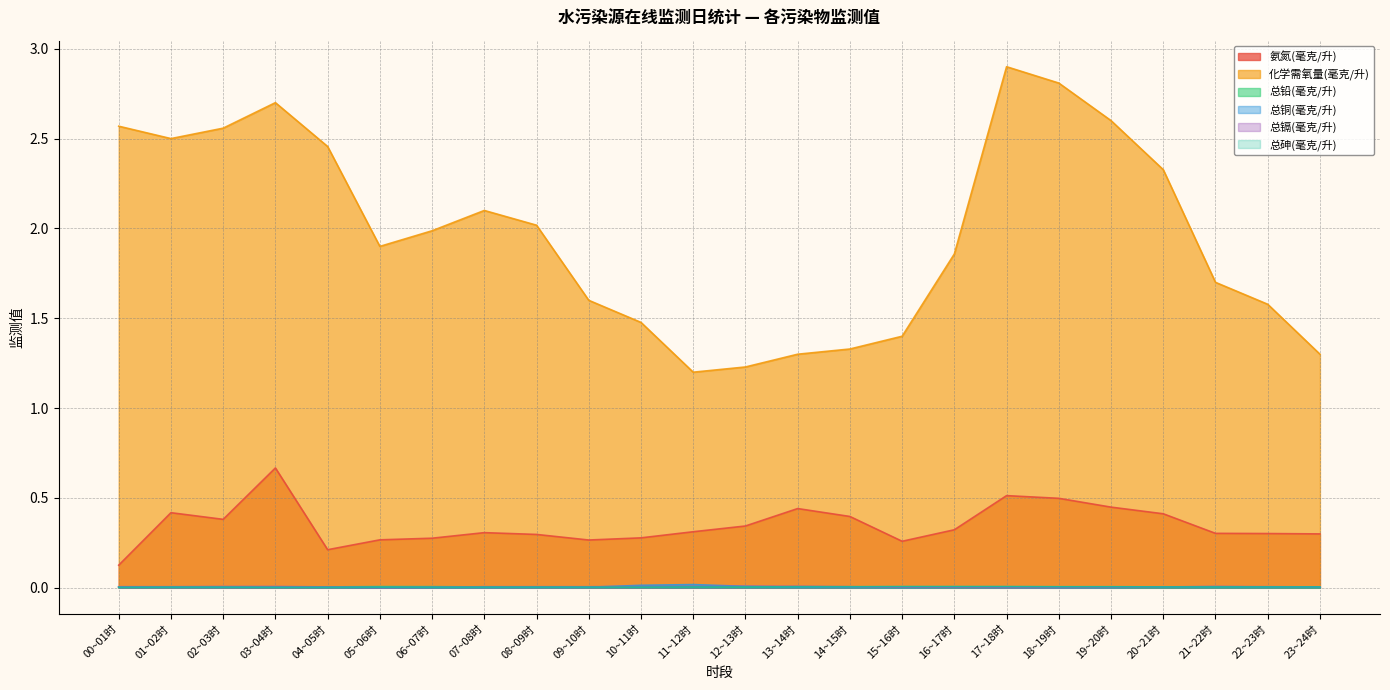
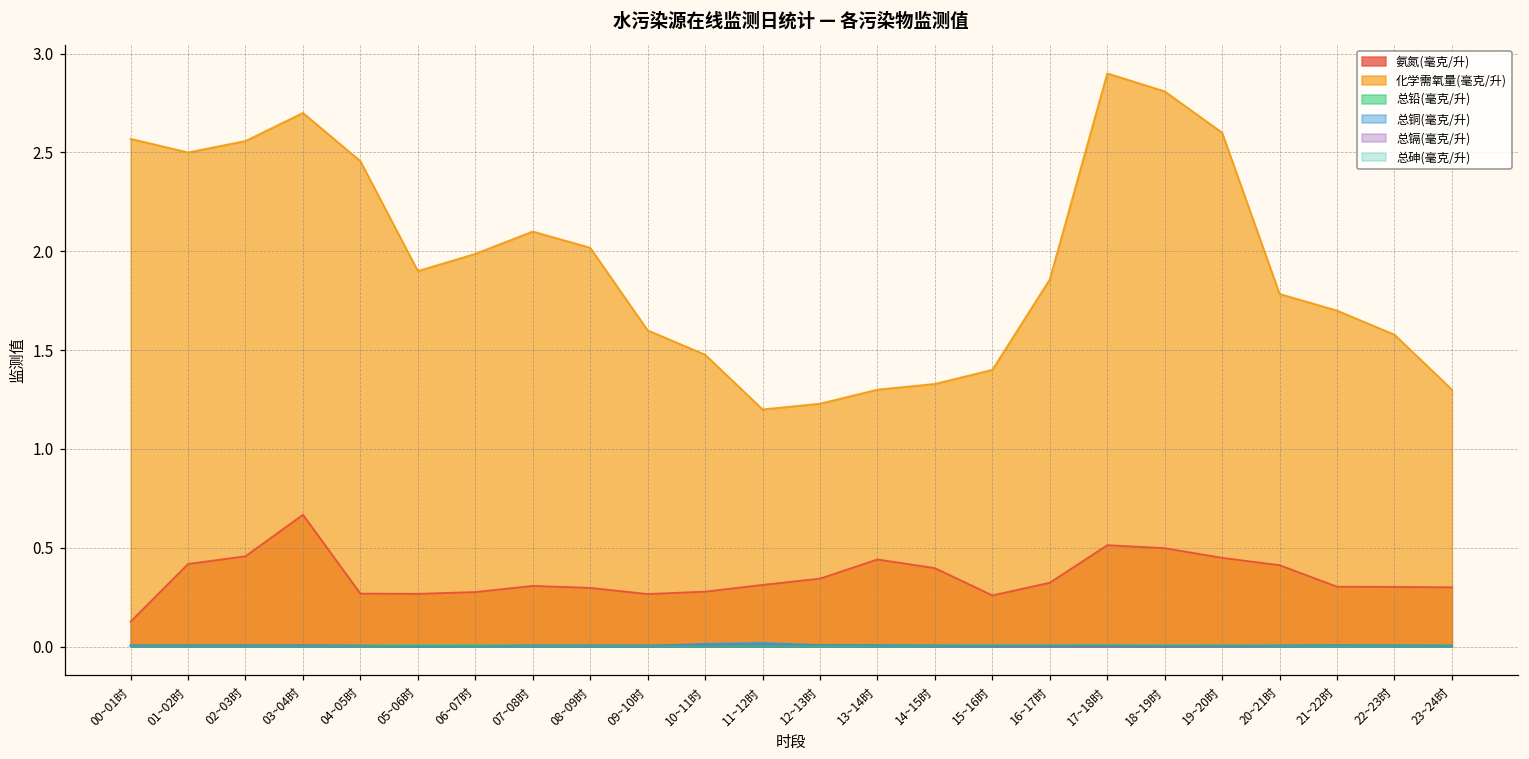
  {
    "氨氮(毫克/升)": {
      "00~01时": 0.13,
      "01~02时": 0.42,
-     "02~03时": 0.38,
+     "02~03时": 0.46,
      "03~04时": 0.67,
-     "04~05时": 0.21,
+     "04~05时": 0.27,
      "05~06时": 0.27,
      "06~07时": 0.28,
      "07~08时": 0.31,
      "08~09时": 0.30,
      "09~10时": 0.27,
      "10~11时": 0.28,
      "11~12时": 0.31,
      "12~13时": 0.34,
      "13~14时": 0.44,
      "14~15时": 0.40,
      "15~16时": 0.26,
      "16~17时": 0.32,
      "17~18时": 0.51,
      "18~19时": 0.50,
      "19~20时": 0.45,
      "20~21时": 0.41,
      "21~22时": 0.30,
      "22~23时": 0.30,
      "23~24时": 0.30
    },
    "化学需氧量(毫克/升)": {
      "00~01时": 2.57,
      "01~02时": 2.50,
      "02~03时": 2.56,
      "03~04时": 2.70,
      "04~05时": 2.46,
      "05~06时": 1.90,
      "06~07时": 1.99,
      "07~08时": 2.10,
      "08~09时": 2.02,
      "09~10时": 1.60,
      "10~11时": 1.48,
      "11~12时": 1.20,
      "12~13时": 1.23,
      "13~14时": 1.30,
      "14~15时": 1.33,
      "15~16时": 1.40,
      "16~17时": 1.86,
      "17~18时": 2.90,
      "18~19时": 2.81,
      "19~20时": 2.60,
-     "20~21时": 2.33,
+     "20~21时": 1.78,
      "21~22时": 1.70,
      "22~23时": 1.58,
      "23~24时": 1.30
    }
  }
